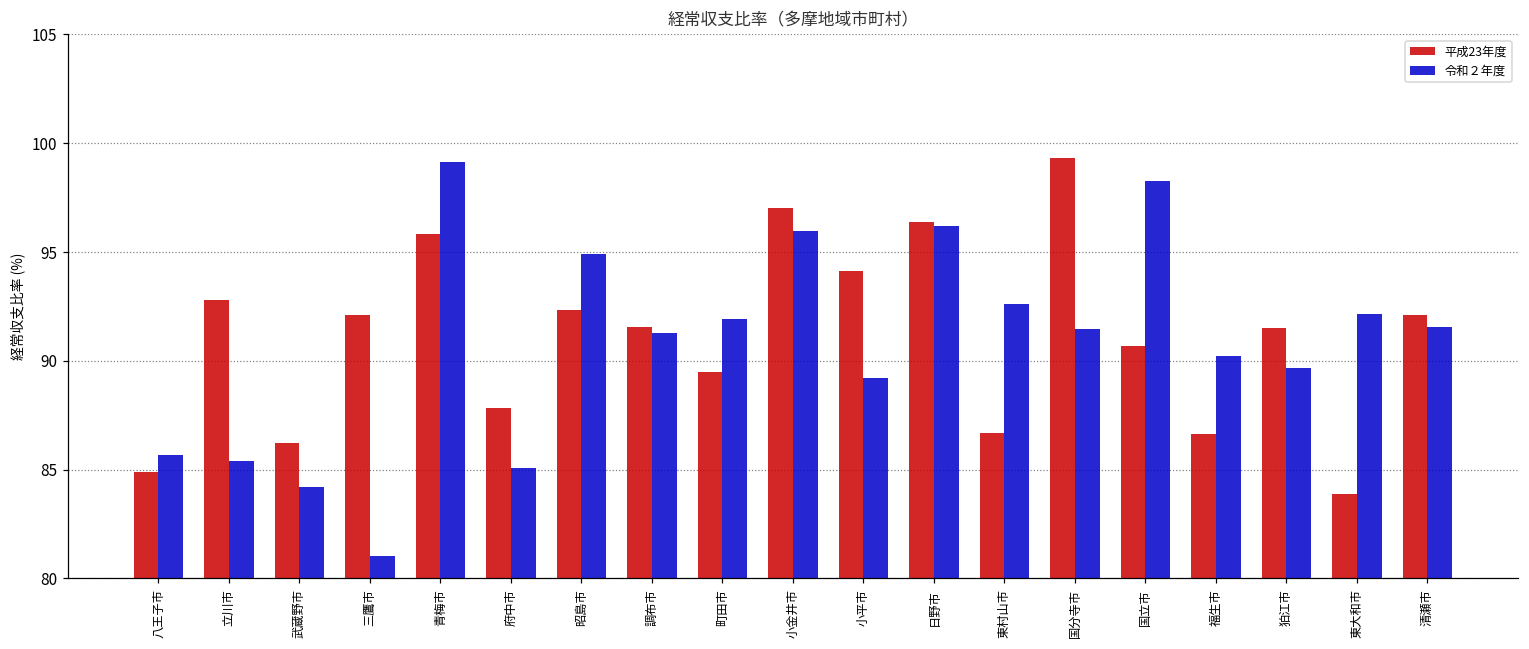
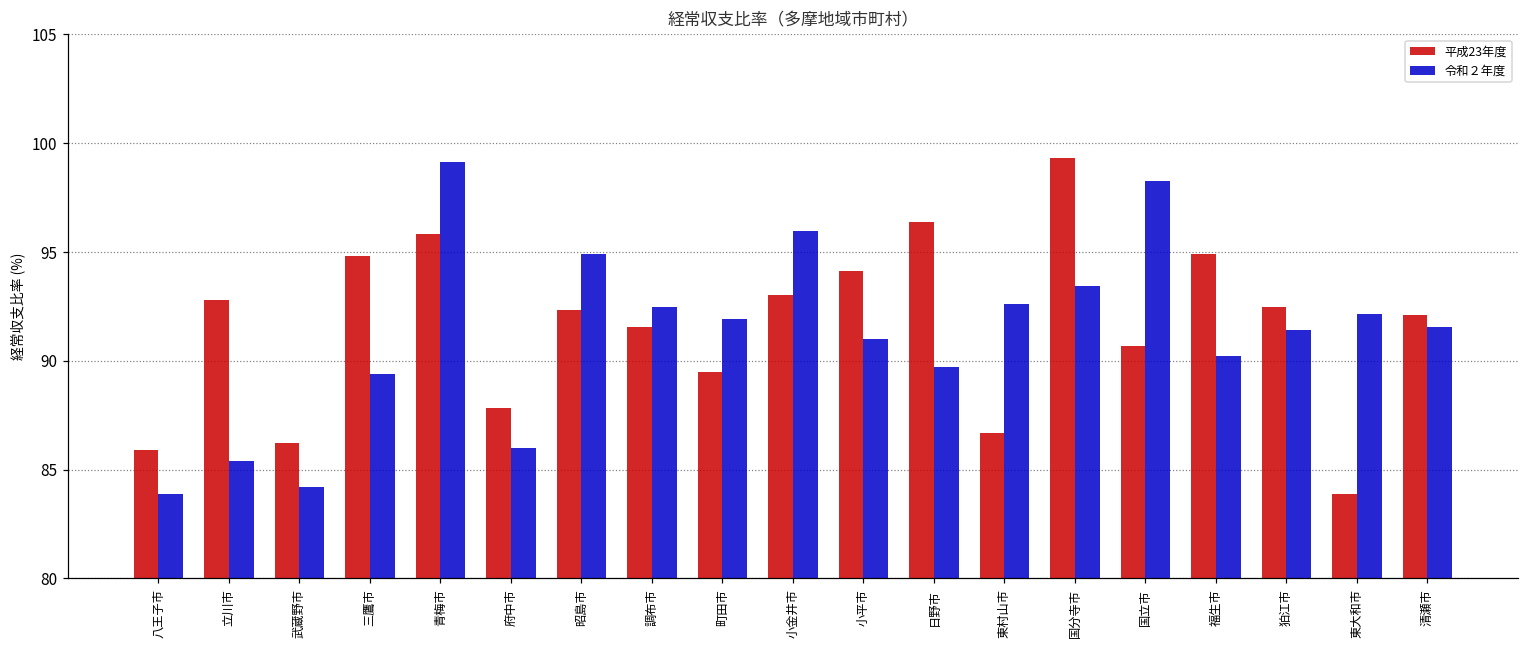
  {
    "平成23年度": {
-     "八王子市": 84.9,
+     "八王子市": 85.9,
      "立川市": 92.8,
      "武蔵野市": 86.2,
-     "三鷹市": 92.1,
+     "三鷹市": 94.8,
      "青梅市": 95.8,
      "府中市": 87.8,
      "昭島市": 92.3,
      "調布市": 91.6,
      "町田市": 89.5,
-     "小金井市": 97.0,
+     "小金井市": 93.0,
      "小平市": 94.1,
      "日野市": 96.4,
      "東村山市": 86.7,
      "国分寺市": 99.3,
      "国立市": 90.7,
-     "福生市": 86.6,
-     "狛江市": 91.5,
+     "福生市": 94.9,
+     "狛江市": 92.5,
      "東大和市": 83.9,
      "清瀬市": 92.1
    },
    "令和２年度": {
-     "八王子市": 85.7,
+     "八王子市": 83.9,
      "立川市": 85.4,
      "武蔵野市": 84.2,
-     "三鷹市": 81.0,
+     "三鷹市": 89.4,
      "青梅市": 99.1,
-     "府中市": 85.1,
+     "府中市": 86.0,
      "昭島市": 94.9,
-     "調布市": 91.3,
+     "調布市": 92.5,
      "町田市": 91.9,
      "小金井市": 96.0,
-     "小平市": 89.2,
-     "日野市": 96.2,
+     "小平市": 91.0,
+     "日野市": 89.7,
      "東村山市": 92.6,
-     "国分寺市": 91.5,
+     "国分寺市": 93.5,
      "国立市": 98.3,
      "福生市": 90.2,
-     "狛江市": 89.7,
+     "狛江市": 91.4,
      "東大和市": 92.1,
      "清瀬市": 91.6
    }
  }
